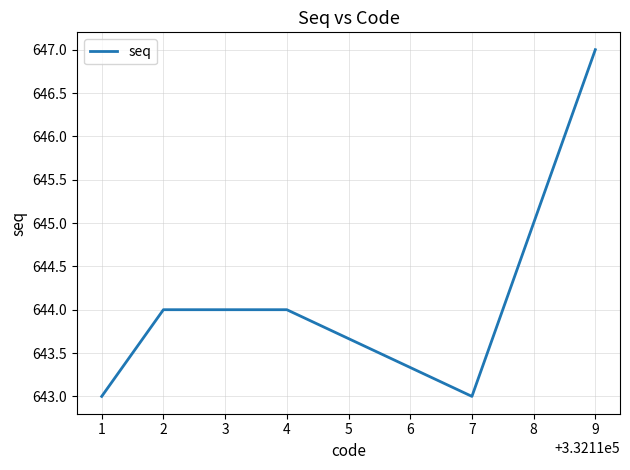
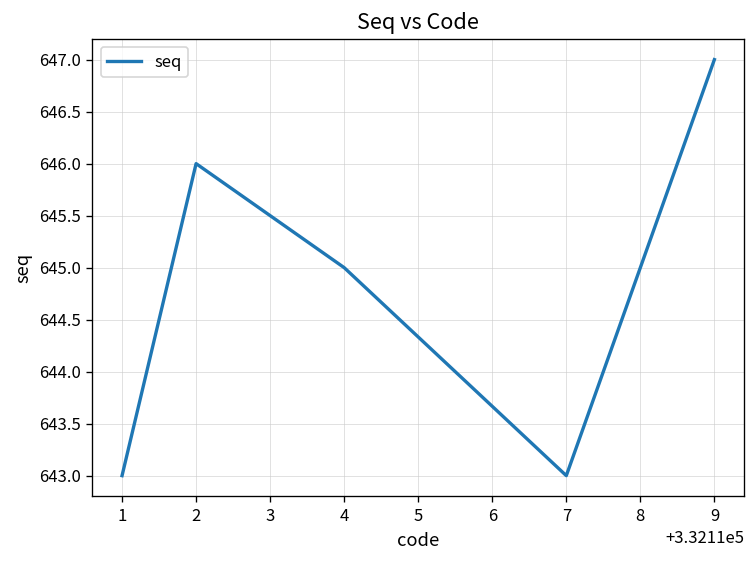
  {
    "1": 643,
-   "2": 644,
-   "4": 644,
+   "2": 646,
+   "4": 645,
    "7": 643,
    "9": 647
  }
